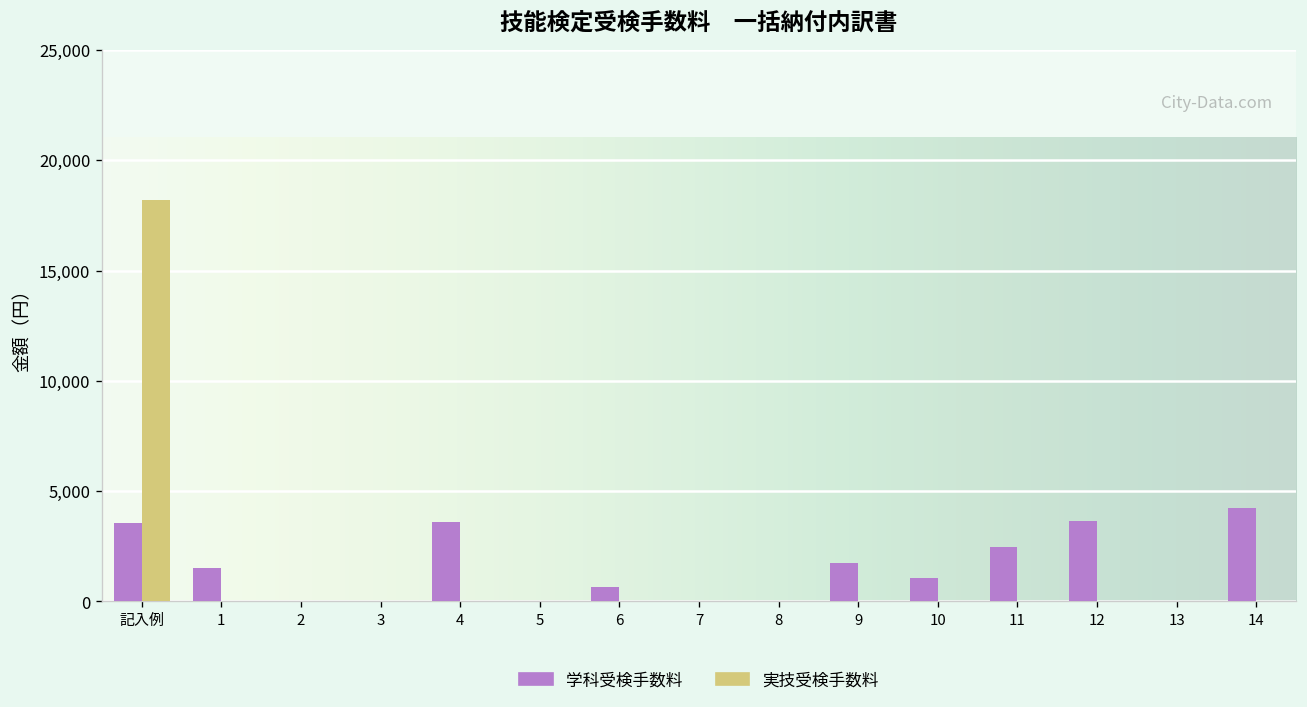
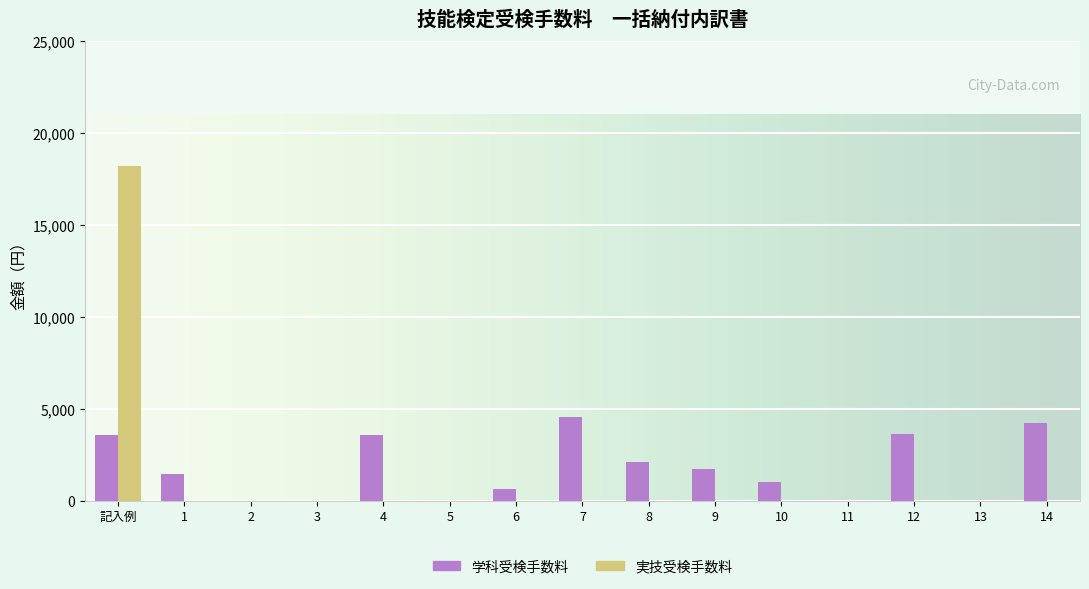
  {
    "学科受検手数料": {
      "記入例": "3,600",
      "1": "1,500",
      "2": "0",
      "3": "0",
      "4": "3,600",
      "5": "0",
      "6": "600",
-     "7": "0",
-     "8": "0",
+     "7": "4,600",
+     "8": "2,100",
      "9": "1,800",
      "10": "1,000",
-     "11": "2,500",
+     "11": "0",
      "12": "3,600",
      "13": "0",
      "14": "4,200"
    },
    "実技受検手数料": {
      "記入例": "18,200",
      "1": "0",
      "2": "0",
      "3": "0",
      "4": "0",
      "5": "0",
      "6": "0",
      "7": "0",
      "8": "0",
      "9": "0",
      "10": "0",
      "11": "0",
      "12": "0",
      "13": "0",
      "14": "0"
    }
  }
